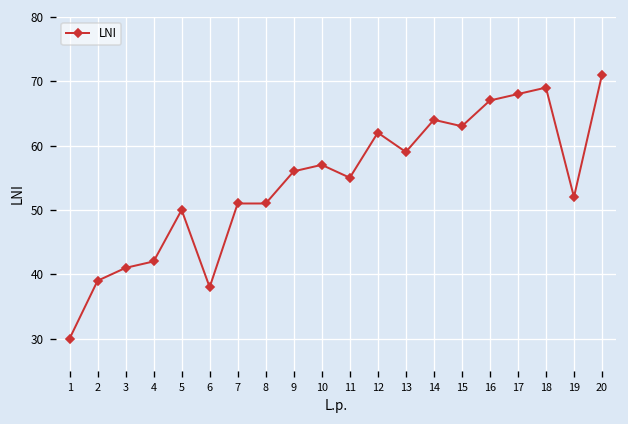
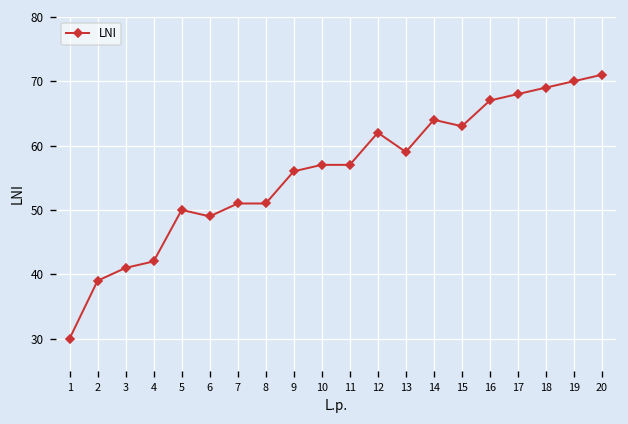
  {
    "1": 30,
    "2": 39,
    "3": 41,
    "4": 42,
    "5": 50,
-   "6": 38,
+   "6": 49,
    "7": 51,
    "8": 51,
    "9": 56,
    "10": 57,
-   "11": 55,
+   "11": 57,
    "12": 62,
    "13": 59,
    "14": 64,
    "15": 63,
    "16": 67,
    "17": 68,
    "18": 69,
-   "19": 52,
+   "19": 70,
    "20": 71
  }
